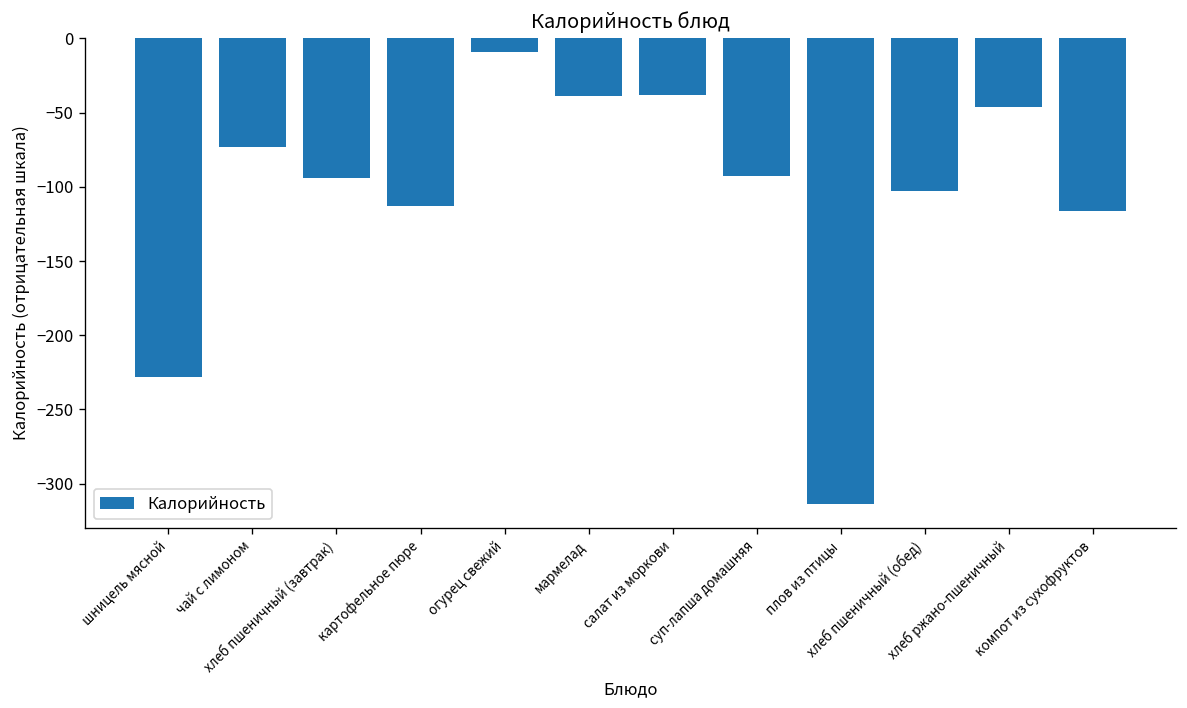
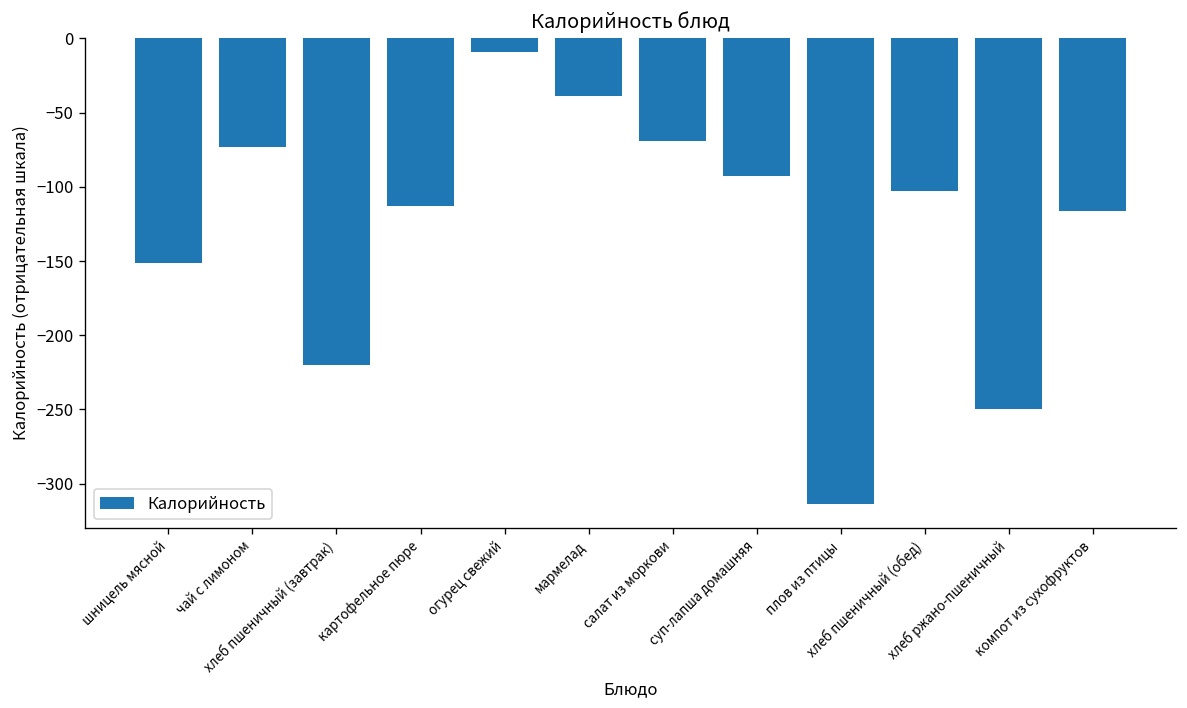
  {
-   "шницель мясной": -228,
+   "шницель мясной": -151,
    "чай с лимоном": -73,
-   "хлеб пшеничный (завтрак)": -94,
+   "хлеб пшеничный (завтрак)": -220,
    "картофельное пюре": -113,
    "огурец свежий": -9,
    "мармелад": -39,
-   "салат из моркови": -38,
+   "салат из моркови": -69,
    "суп-лапша домашняя": -93,
    "плов из птицы": -314,
    "хлеб пшеничный (обед)": -103,
-   "хлеб ржано-пшеничный": -46,
+   "хлеб ржано-пшеничный": -250,
    "компот из сухофруктов": -116
  }
